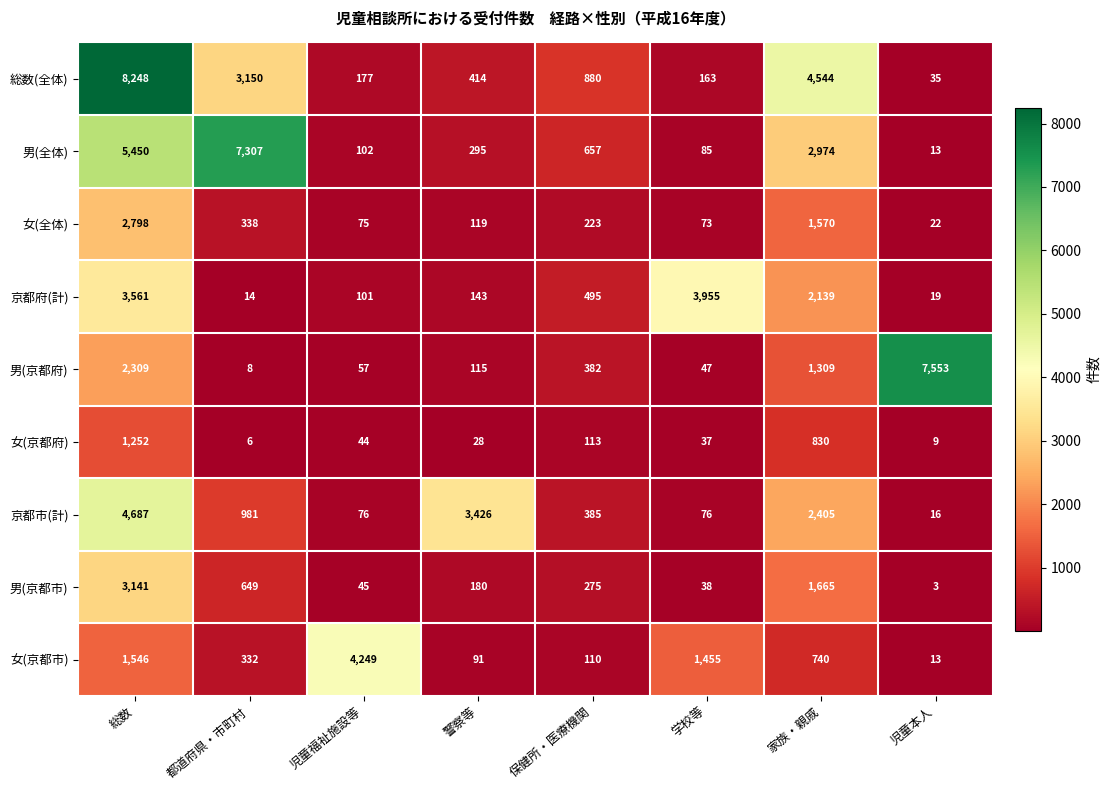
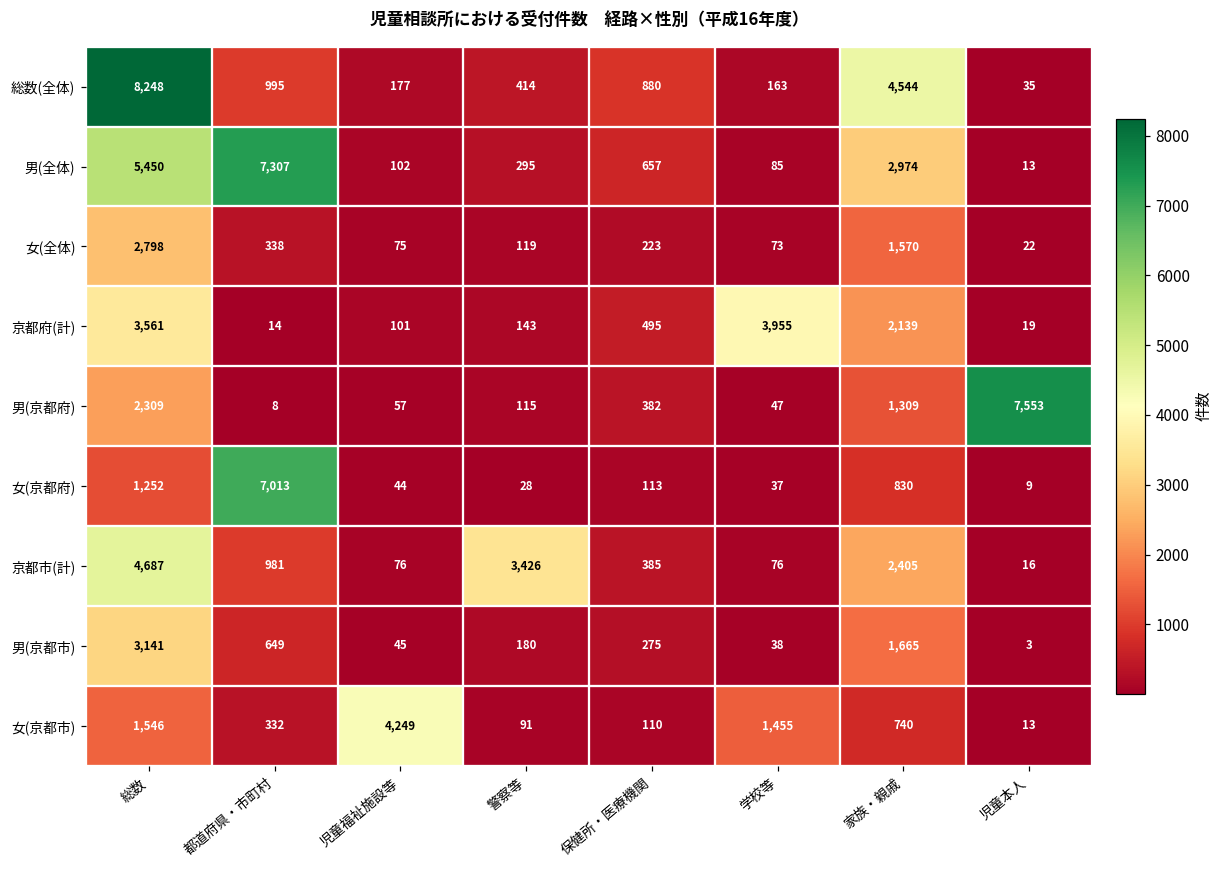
  {
    "総数(全体)": {
      "総数": "8,248",
-     "都道府県・市町村": "3,150",
+     "都道府県・市町村": "995",
      "児童福祉施設等": "177",
      "警察等": "414",
      "保健所・医療機関": "880",
      "学校等": "163",
      "家族・親戚": "4,544",
      "児童本人": "35"
    },
    "男(全体)": {
      "総数": "5,450",
      "都道府県・市町村": "7,307",
      "児童福祉施設等": "102",
      "警察等": "295",
      "保健所・医療機関": "657",
      "学校等": "85",
      "家族・親戚": "2,974",
      "児童本人": "13"
    },
    "女(全体)": {
      "総数": "2,798",
      "都道府県・市町村": "338",
      "児童福祉施設等": "75",
      "警察等": "119",
      "保健所・医療機関": "223",
      "学校等": "73",
      "家族・親戚": "1,570",
      "児童本人": "22"
    },
    "京都府(計)": {
      "総数": "3,561",
      "都道府県・市町村": "14",
      "児童福祉施設等": "101",
      "警察等": "143",
      "保健所・医療機関": "495",
      "学校等": "3,955",
      "家族・親戚": "2,139",
      "児童本人": "19"
    },
    "男(京都府)": {
      "総数": "2,309",
      "都道府県・市町村": "8",
      "児童福祉施設等": "57",
      "警察等": "115",
      "保健所・医療機関": "382",
      "学校等": "47",
      "家族・親戚": "1,309",
      "児童本人": "7,553"
    },
    "女(京都府)": {
      "総数": "1,252",
-     "都道府県・市町村": "6",
+     "都道府県・市町村": "7,013",
      "児童福祉施設等": "44",
      "警察等": "28",
      "保健所・医療機関": "113",
      "学校等": "37",
      "家族・親戚": "830",
      "児童本人": "9"
    },
    "京都市(計)": {
      "総数": "4,687",
      "都道府県・市町村": "981",
      "児童福祉施設等": "76",
      "警察等": "3,426",
      "保健所・医療機関": "385",
      "学校等": "76",
      "家族・親戚": "2,405",
      "児童本人": "16"
    },
    "男(京都市)": {
      "総数": "3,141",
      "都道府県・市町村": "649",
      "児童福祉施設等": "45",
      "警察等": "180",
      "保健所・医療機関": "275",
      "学校等": "38",
      "家族・親戚": "1,665",
      "児童本人": "3"
    },
    "女(京都市)": {
      "総数": "1,546",
      "都道府県・市町村": "332",
      "児童福祉施設等": "4,249",
      "警察等": "91",
      "保健所・医療機関": "110",
      "学校等": "1,455",
      "家族・親戚": "740",
      "児童本人": "13"
    }
  }
